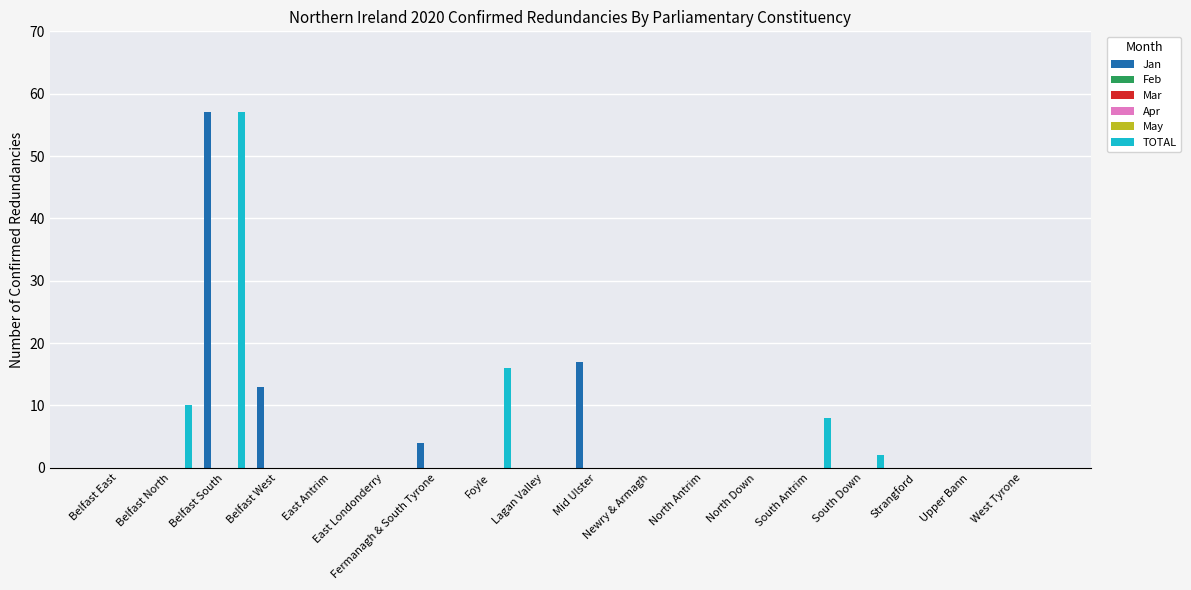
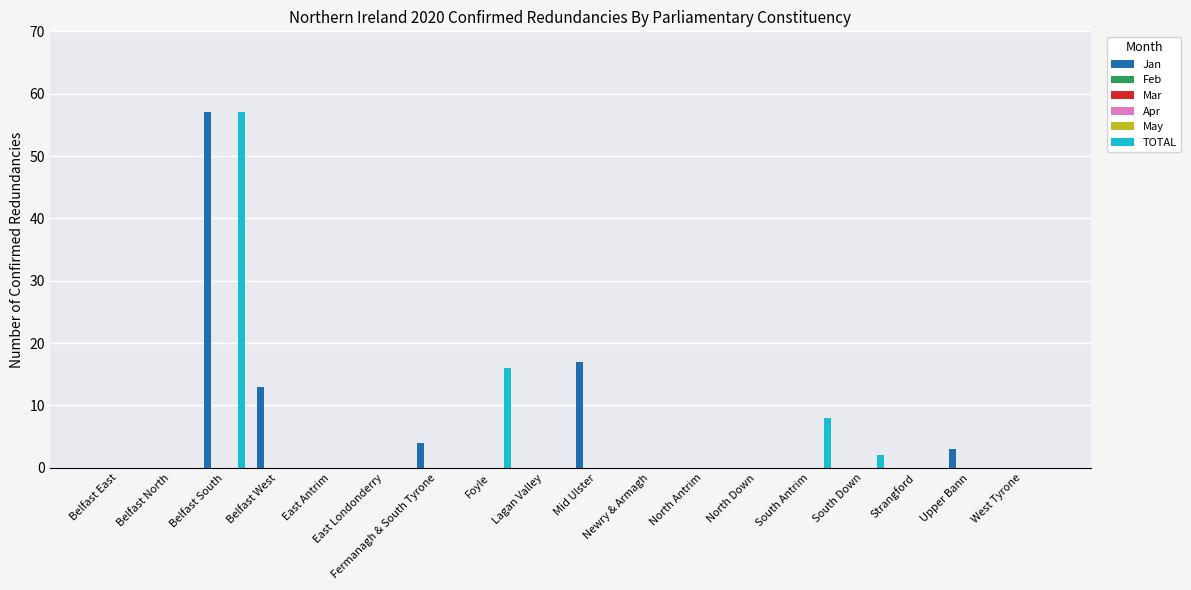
  {
    "Jan": {
      "Belfast East": 0,
      "Belfast North": 0,
      "Belfast South": 57,
      "Belfast West": 13,
      "East Antrim": 0,
      "East Londonderry": 0,
      "Fermanagh & South Tyrone": 4,
      "Foyle": 0,
      "Lagan Valley": 0,
      "Mid Ulster": 17,
      "Newry & Armagh": 0,
      "North Antrim": 0,
      "North Down": 0,
      "South Antrim": 0,
      "South Down": 0,
      "Strangford": 0,
-     "Upper Bann": 0,
+     "Upper Bann": 3,
      "West Tyrone": 0
    },
    "Feb": {
      "Belfast East": 0,
      "Belfast North": 0,
      "Belfast South": 0,
      "Belfast West": 0,
      "East Antrim": 0,
      "East Londonderry": 0,
      "Fermanagh & South Tyrone": 0,
      "Foyle": 0,
      "Lagan Valley": 0,
      "Mid Ulster": 0,
      "Newry & Armagh": 0,
      "North Antrim": 0,
      "North Down": 0,
      "South Antrim": 0,
      "South Down": 0,
      "Strangford": 0,
      "Upper Bann": 0,
      "West Tyrone": 0
    },
    "Mar": {
      "Belfast East": 0,
      "Belfast North": 0,
      "Belfast South": 0,
      "Belfast West": 0,
      "East Antrim": 0,
      "East Londonderry": 0,
      "Fermanagh & South Tyrone": 0,
      "Foyle": 0,
      "Lagan Valley": 0,
      "Mid Ulster": 0,
      "Newry & Armagh": 0,
      "North Antrim": 0,
      "North Down": 0,
      "South Antrim": 0,
      "South Down": 0,
      "Strangford": 0,
      "Upper Bann": 0,
      "West Tyrone": 0
    },
    "Apr": {
      "Belfast East": 0,
      "Belfast North": 0,
      "Belfast South": 0,
      "Belfast West": 0,
      "East Antrim": 0,
      "East Londonderry": 0,
      "Fermanagh & South Tyrone": 0,
      "Foyle": 0,
      "Lagan Valley": 0,
      "Mid Ulster": 0,
      "Newry & Armagh": 0,
      "North Antrim": 0,
      "North Down": 0,
      "South Antrim": 0,
      "South Down": 0,
      "Strangford": 0,
      "Upper Bann": 0,
      "West Tyrone": 0
    },
    "May": {
      "Belfast East": 0,
      "Belfast North": 0,
      "Belfast South": 0,
      "Belfast West": 0,
      "East Antrim": 0,
      "East Londonderry": 0,
      "Fermanagh & South Tyrone": 0,
      "Foyle": 0,
      "Lagan Valley": 0,
      "Mid Ulster": 0,
      "Newry & Armagh": 0,
      "North Antrim": 0,
      "North Down": 0,
      "South Antrim": 0,
      "South Down": 0,
      "Strangford": 0,
      "Upper Bann": 0,
      "West Tyrone": 0
    },
    "TOTAL": {
      "Belfast East": 0,
-     "Belfast North": 10,
+     "Belfast North": 0,
      "Belfast South": 57,
      "Belfast West": 0,
      "East Antrim": 0,
      "East Londonderry": 0,
      "Fermanagh & South Tyrone": 0,
      "Foyle": 16,
      "Lagan Valley": 0,
      "Mid Ulster": 0,
      "Newry & Armagh": 0,
      "North Antrim": 0,
      "North Down": 0,
      "South Antrim": 8,
      "South Down": 2,
      "Strangford": 0,
      "Upper Bann": 0,
      "West Tyrone": 0
    }
  }
